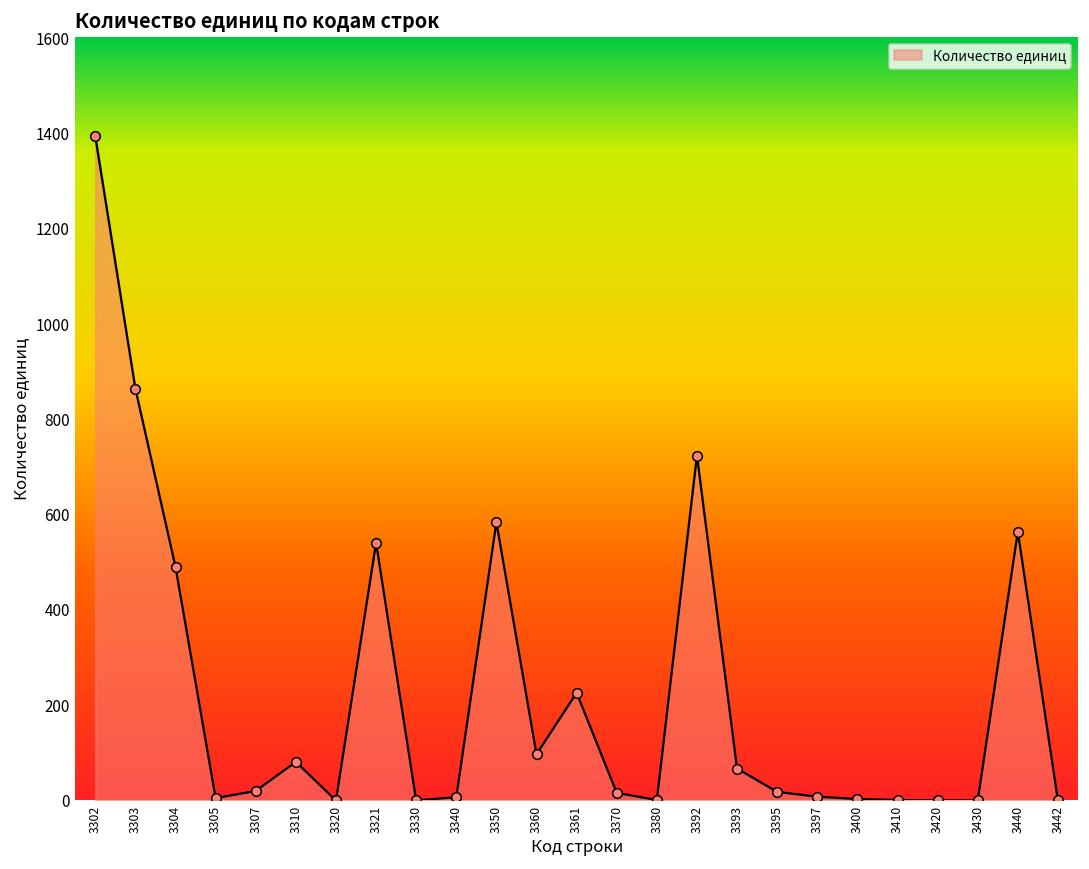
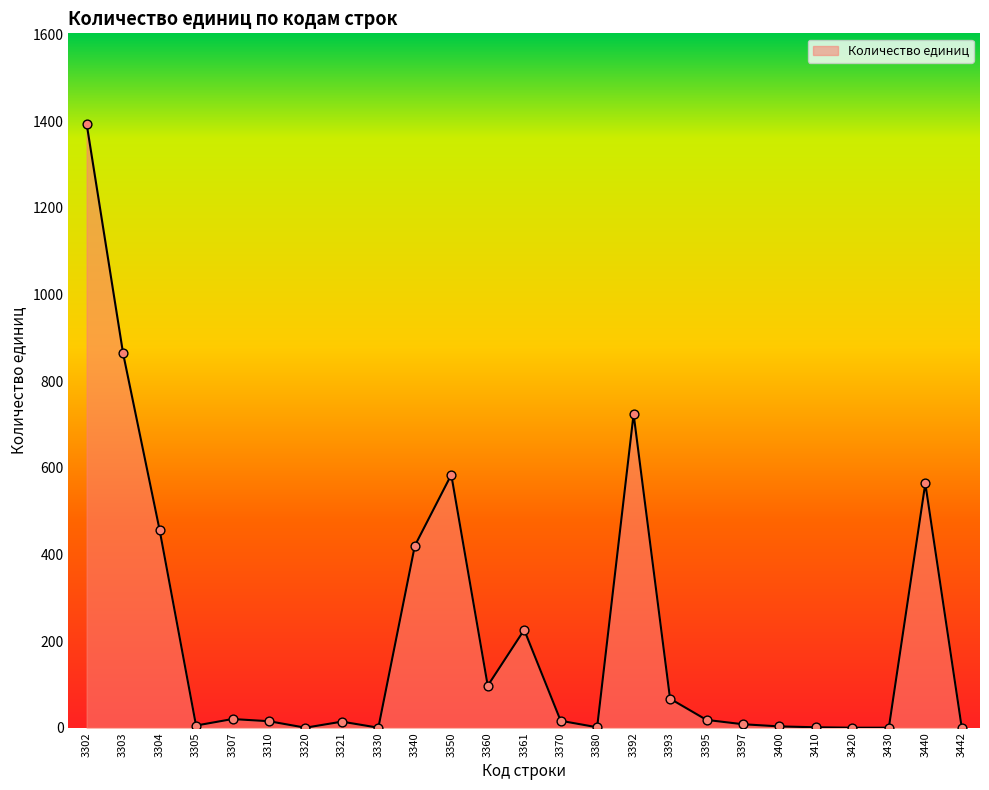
  {
    "3302": 1390,
    "3303": 860,
-   "3304": 490,
+   "3304": 460,
    "3305": 10,
    "3307": 20,
-   "3310": 80,
+   "3310": 20,
    "3320": 0,
-   "3321": 540,
+   "3321": 10,
    "3330": 0,
-   "3340": 10,
+   "3340": 420,
    "3350": 580,
    "3360": 100,
    "3361": 230,
    "3370": 20,
    "3380": 0,
    "3392": 720,
    "3393": 70,
    "3395": 20,
    "3397": 10,
    "3400": 0,
    "3410": 0,
    "3420": 0,
    "3430": 0,
    "3440": 560,
    "3442": 0
  }
